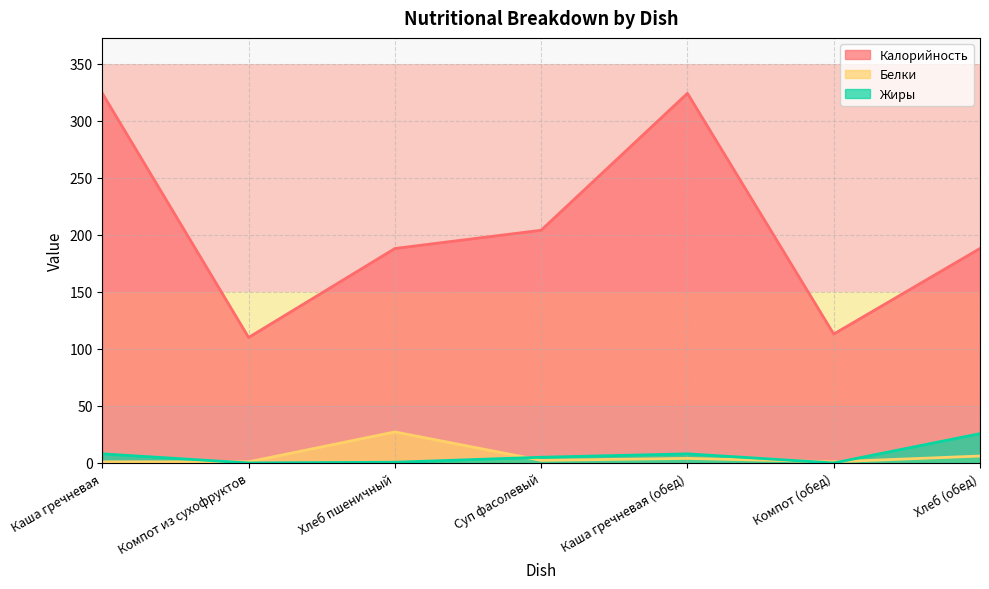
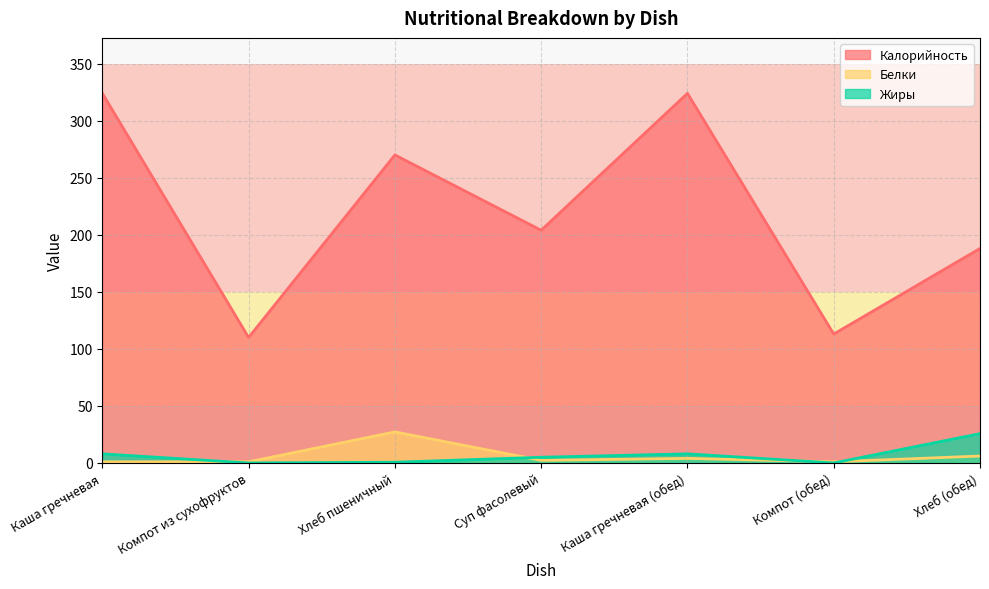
  {
    "Калорийность": {
      "Каша гречневая": 324,
      "Компот из сухофруктов": 110,
-     "Хлеб пшеничный": 188,
+     "Хлеб пшеничный": 270,
      "Суп фасолевый": 204,
      "Каша гречневая (обед)": 324,
      "Компот (обед)": 113,
      "Хлеб (обед)": 188
    },
    "Белки": {
      "Каша гречневая": 1,
      "Хлеб пшеничный": 27,
      "Суп фасолевый": 2,
      "Каша гречневая (обед)": 4,
      "Хлеб (обед)": 6
    },
    "Жиры": {
      "Каша гречневая": 8,
      "Хлеб пшеничный": 1,
      "Суп фасолевый": 5,
      "Каша гречневая (обед)": 8,
      "Хлеб (обед)": 26
    }
  }
